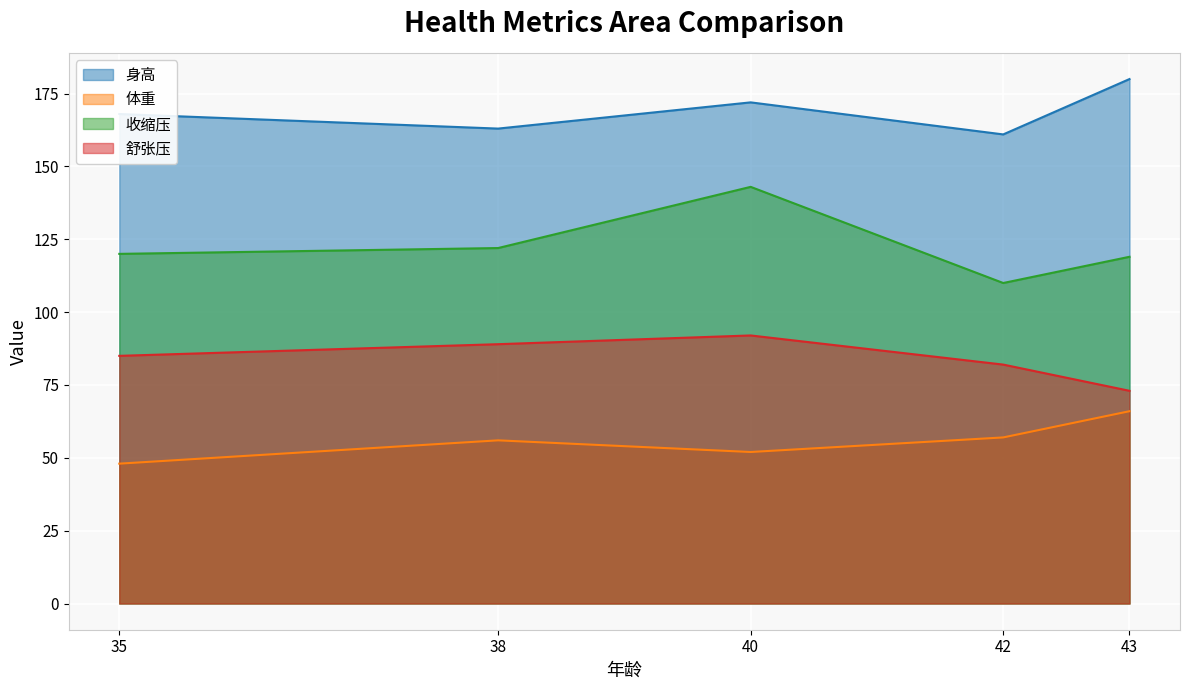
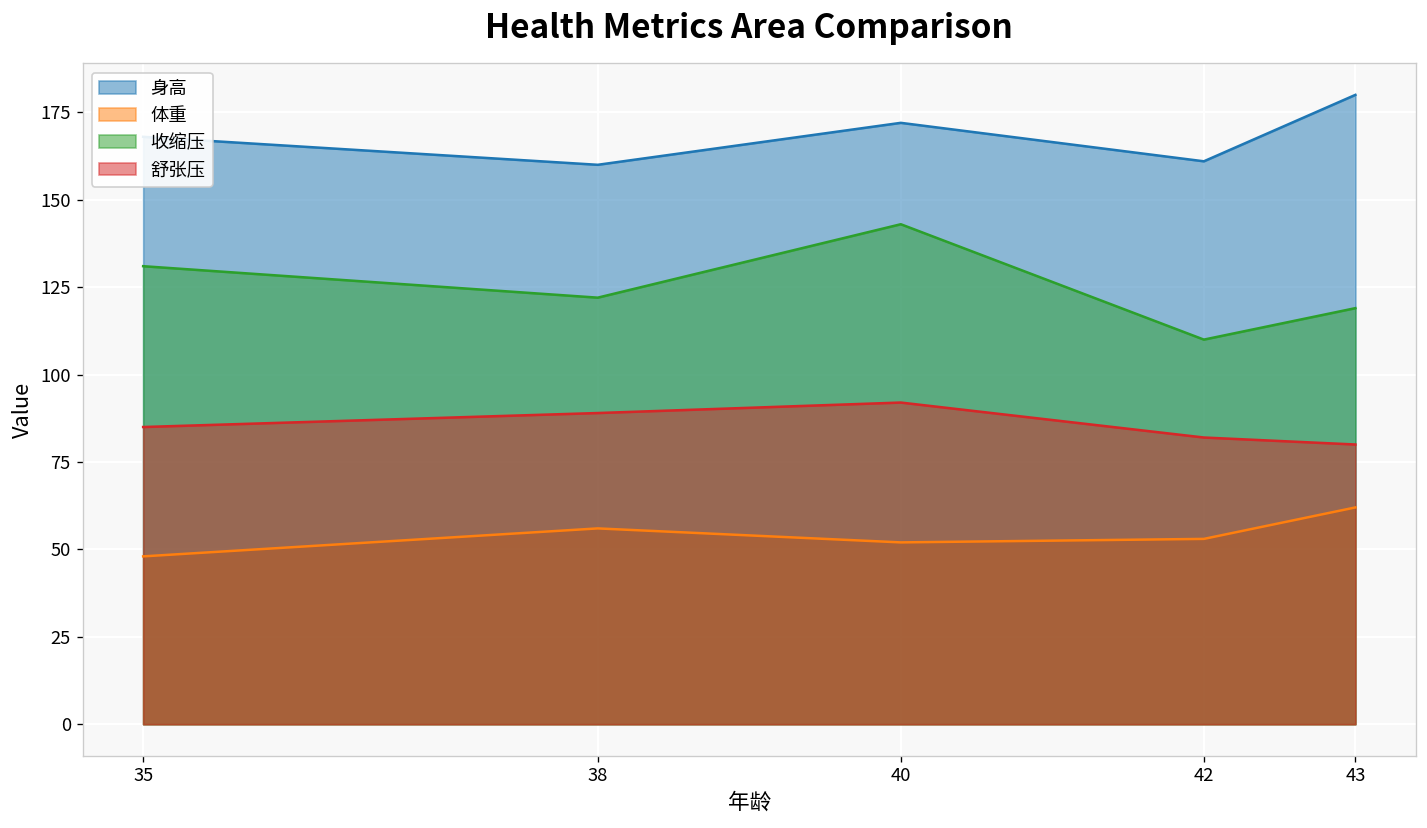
  {
    "身高": {
-     "38": 163,
+     "38": 160,
      "40": 172,
      "42": 161,
      "43": 180
    },
    "体重": {
      "35": 48,
      "38": 56,
      "40": 52,
-     "42": 57,
-     "43": 66
+     "42": 53,
+     "43": 62
    },
    "收缩压": {
-     "35": 120,
+     "35": 131,
      "38": 122,
      "40": 143,
      "42": 110,
      "43": 119
    },
    "舒张压": {
      "35": 85,
      "38": 89,
      "40": 92,
      "42": 82,
-     "43": 73
+     "43": 80
    }
  }
